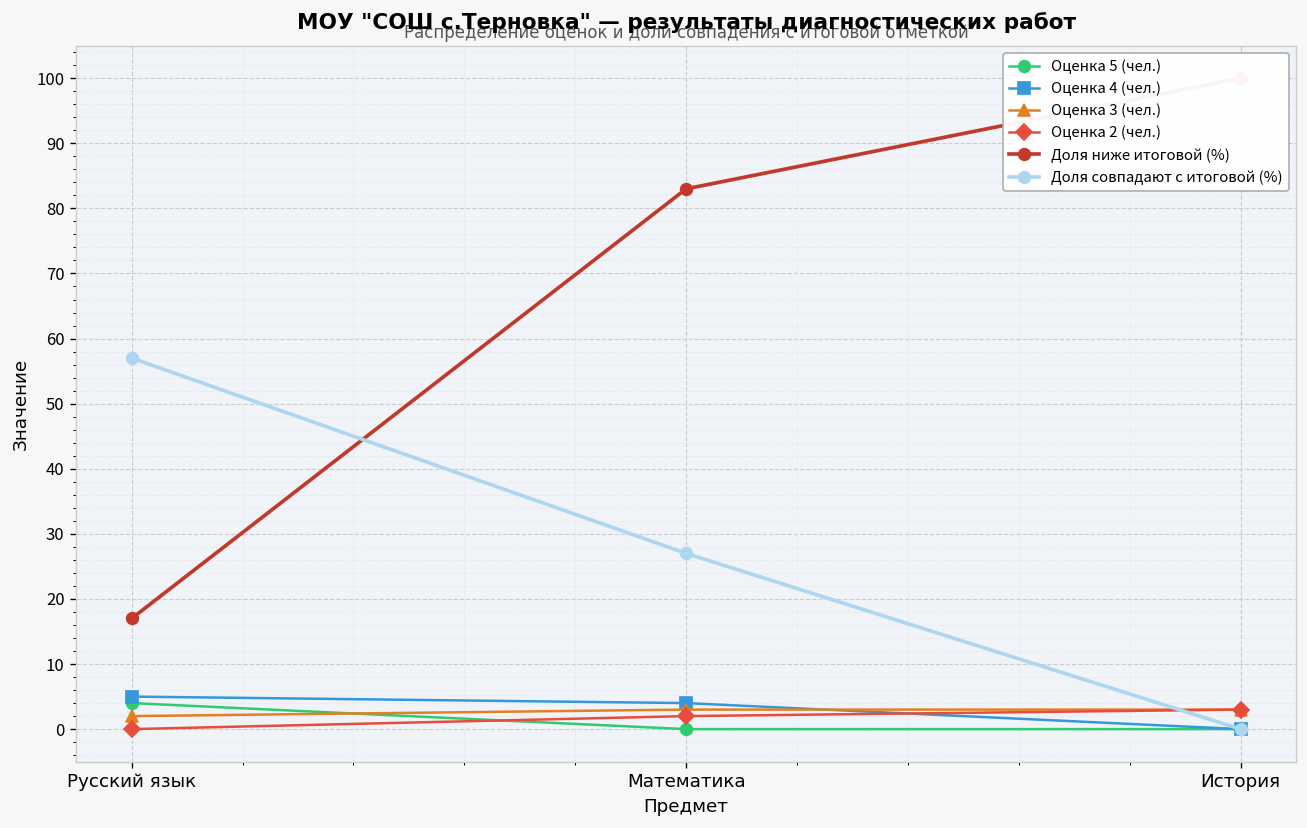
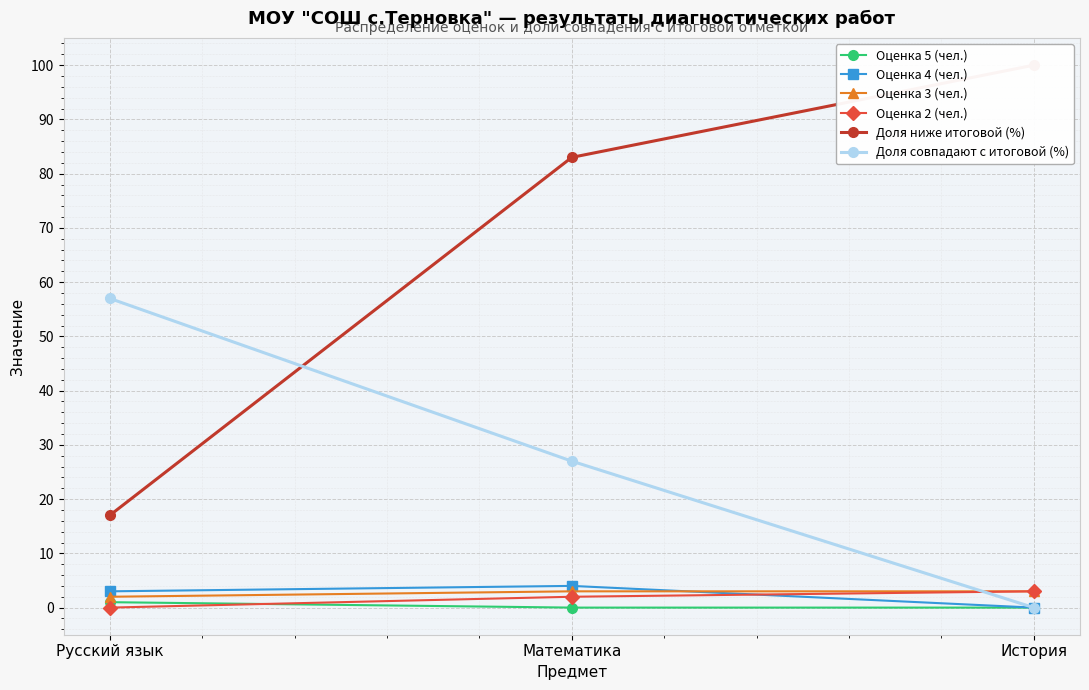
  {
    "Оценка 5 (чел.)": {
-     "Русский язык": 4,
+     "Русский язык": 1,
      "Математика": 0
    },
    "Оценка 4 (чел.)": {
-     "Русский язык": 5,
+     "Русский язык": 3,
      "Математика": 4
    },
    "Доля совпадают с итоговой (%)": {
      "Русский язык": 57,
      "Математика": 27
    }
  }
